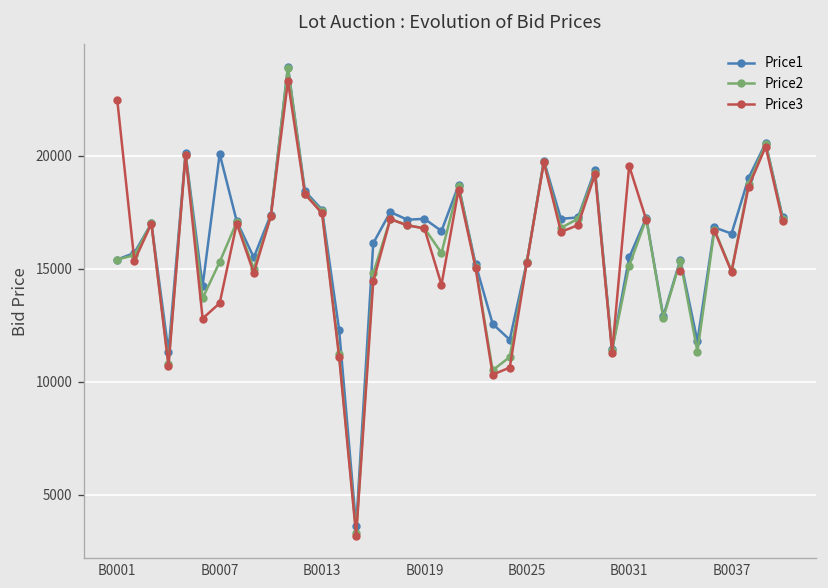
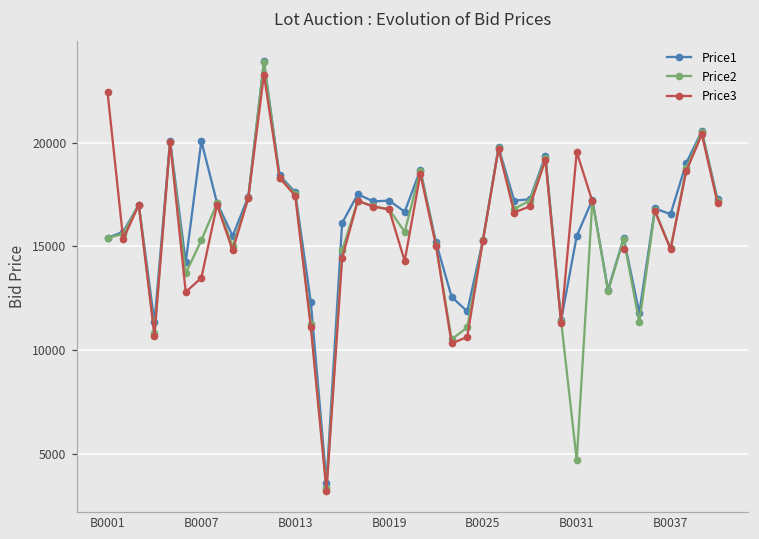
  {
    "Price1": {
      "B0007": 20100,
      "B0019": 17200,
      "B0031": 15500,
      "B0037": 16600
    },
    "Price2": {
      "B0007": 15300,
-     "B0031": 15100
+     "B0031": 4700
    },
    "Price3": {
      "B0001": 22400,
      "B0007": 13500,
      "B0031": 19500
    }
  }
